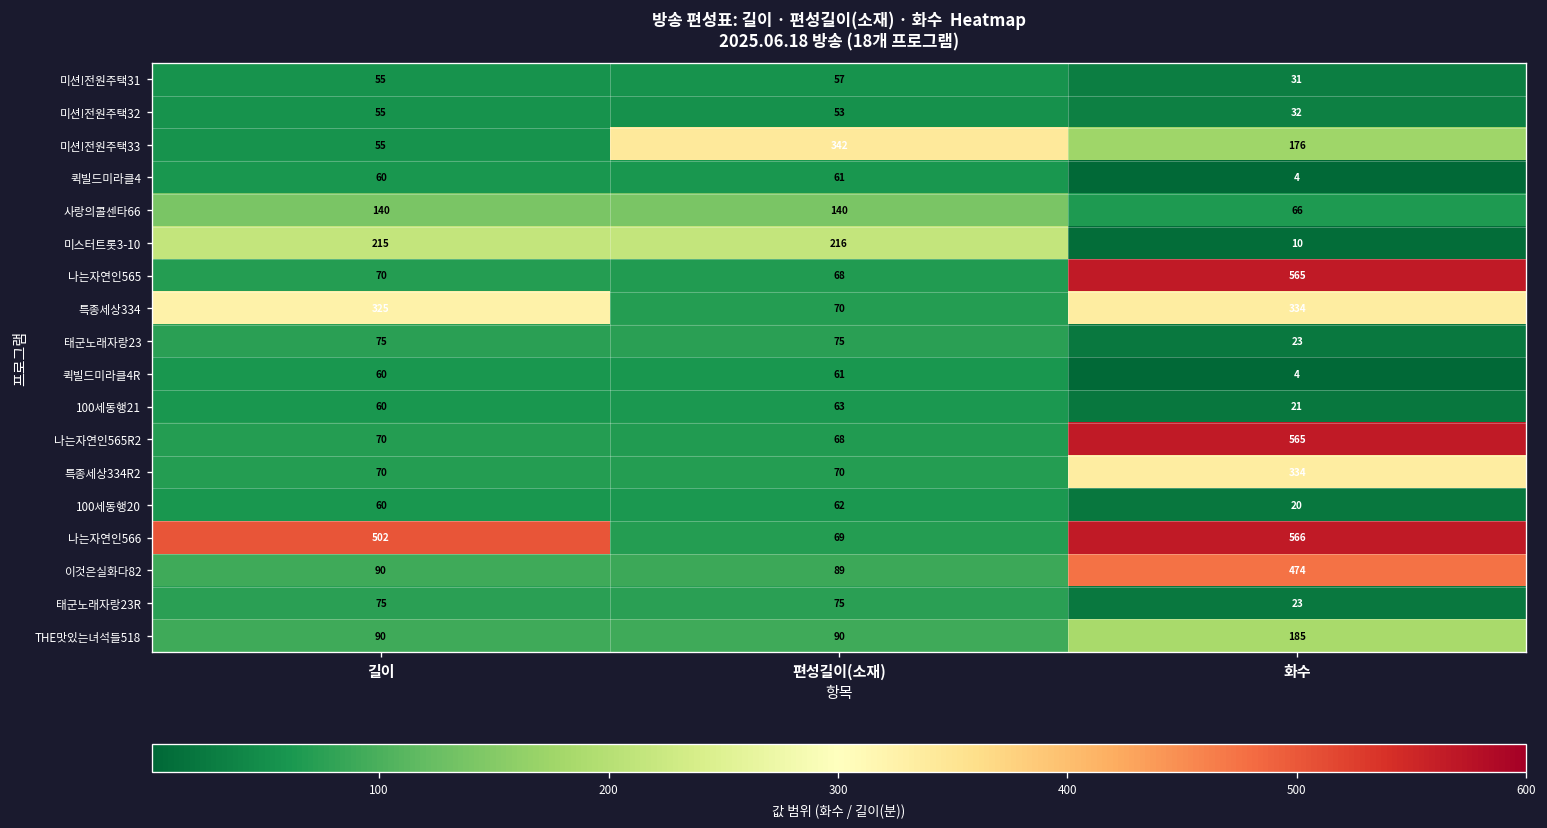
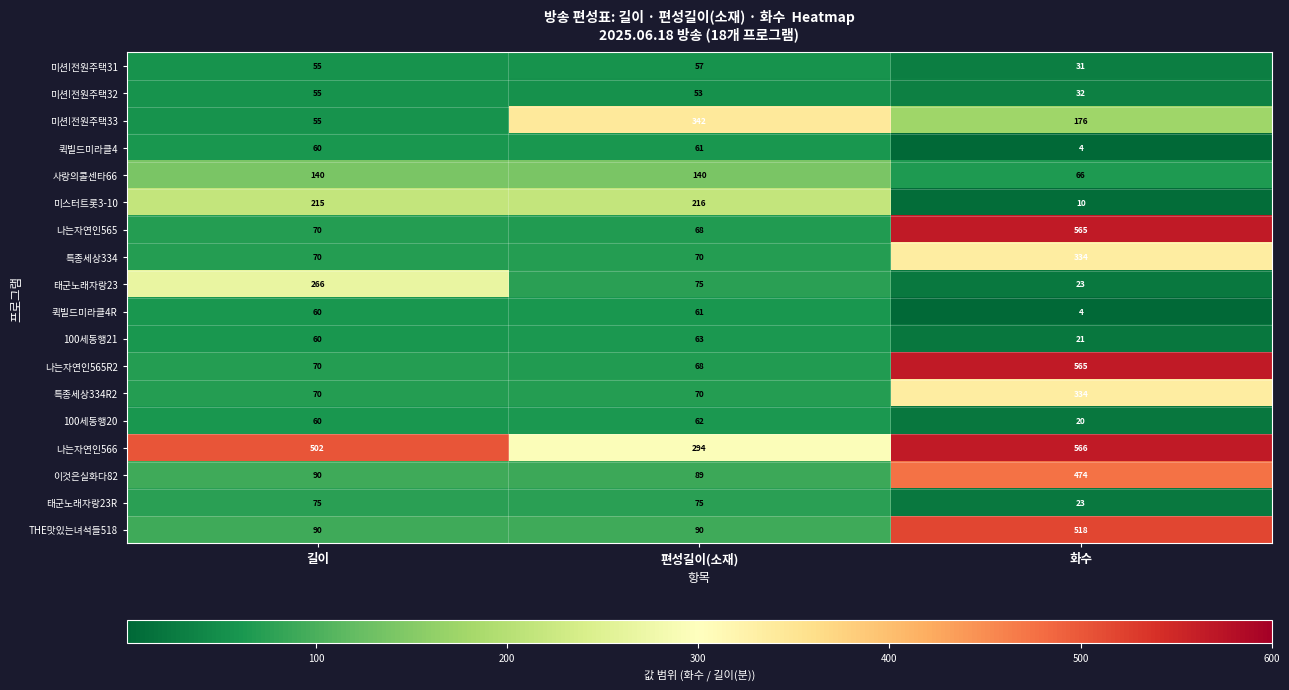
  {
    "미션!전원주택31": {
      "길이": 55,
      "편성길이(소재)": 57,
      "화수": 31
    },
    "미션!전원주택32": {
      "길이": 55,
      "편성길이(소재)": 53,
      "화수": 32
    },
    "미션!전원주택33": {
      "길이": 55,
      "편성길이(소재)": 342,
      "화수": 176
    },
    "퀵빌드미라클4": {
      "길이": 60,
      "편성길이(소재)": 61,
      "화수": 4
    },
    "사랑의콜센타66": {
      "길이": 140,
      "편성길이(소재)": 140,
      "화수": 66
    },
    "미스터트롯3-10": {
      "길이": 215,
      "편성길이(소재)": 216,
      "화수": 10
    },
    "나는자연인565": {
      "길이": 70,
      "편성길이(소재)": 68,
      "화수": 565
    },
    "특종세상334": {
-     "길이": 325,
+     "길이": 70,
      "편성길이(소재)": 70,
      "화수": 334
    },
    "태군노래자랑23": {
-     "길이": 75,
+     "길이": 266,
      "편성길이(소재)": 75,
      "화수": 23
    },
    "퀵빌드미라클4R": {
      "길이": 60,
      "편성길이(소재)": 61,
      "화수": 4
    },
    "100세동행21": {
      "길이": 60,
      "편성길이(소재)": 63,
      "화수": 21
    },
    "나는자연인565R2": {
      "길이": 70,
      "편성길이(소재)": 68,
      "화수": 565
    },
    "특종세상334R2": {
      "길이": 70,
      "편성길이(소재)": 70,
      "화수": 334
    },
    "100세동행20": {
      "길이": 60,
      "편성길이(소재)": 62,
      "화수": 20
    },
    "나는자연인566": {
      "길이": 502,
-     "편성길이(소재)": 69,
+     "편성길이(소재)": 294,
      "화수": 566
    },
    "이것은실화다82": {
      "길이": 90,
      "편성길이(소재)": 89,
      "화수": 474
    },
    "태군노래자랑23R": {
      "길이": 75,
      "편성길이(소재)": 75,
      "화수": 23
    },
    "THE맛있는녀석들518": {
      "길이": 90,
      "편성길이(소재)": 90,
-     "화수": 185
+     "화수": 518
    }
  }
